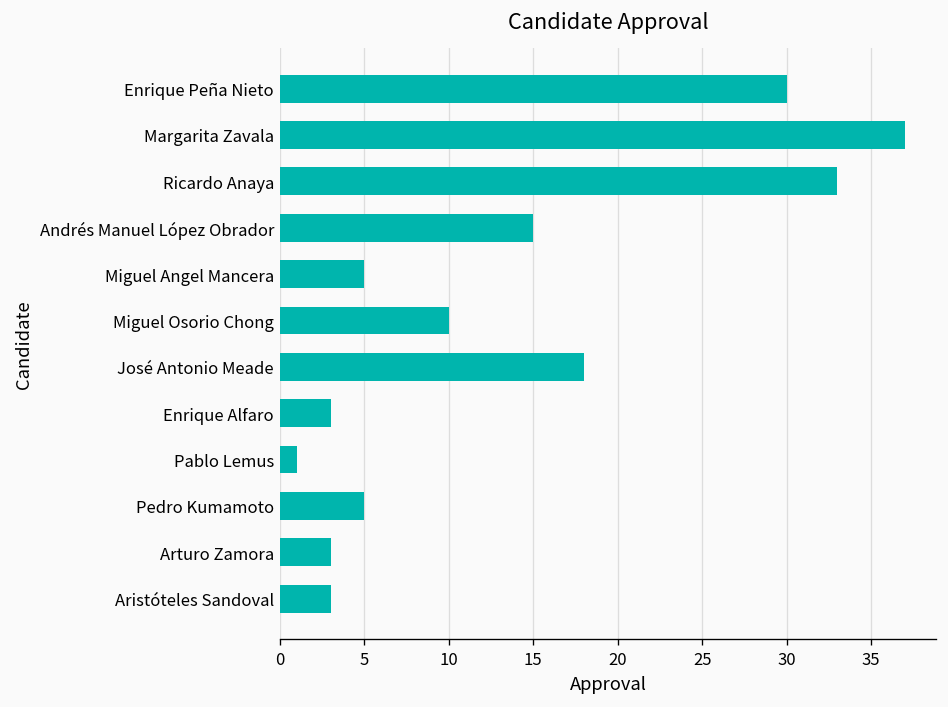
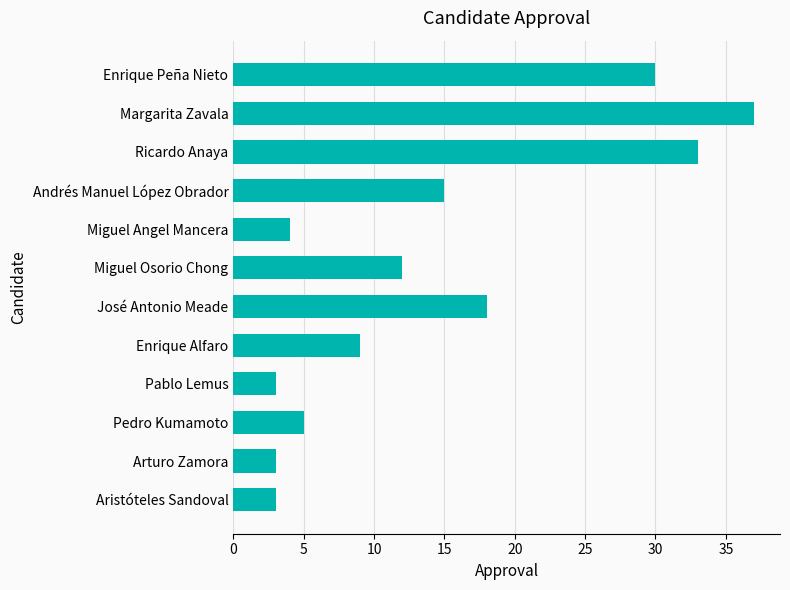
  {
    "Enrique Peña Nieto": 30,
    "Margarita Zavala": 37,
    "Ricardo Anaya": 33,
    "Andrés Manuel López Obrador": 15,
-   "Miguel Angel Mancera": 5,
-   "Miguel Osorio Chong": 10,
+   "Miguel Angel Mancera": 4,
+   "Miguel Osorio Chong": 12,
    "José Antonio Meade": 18,
-   "Enrique Alfaro": 3,
-   "Pablo Lemus": 1,
+   "Enrique Alfaro": 9,
+   "Pablo Lemus": 3,
    "Pedro Kumamoto": 5,
    "Arturo Zamora": 3,
    "Aristóteles Sandoval": 3
  }
